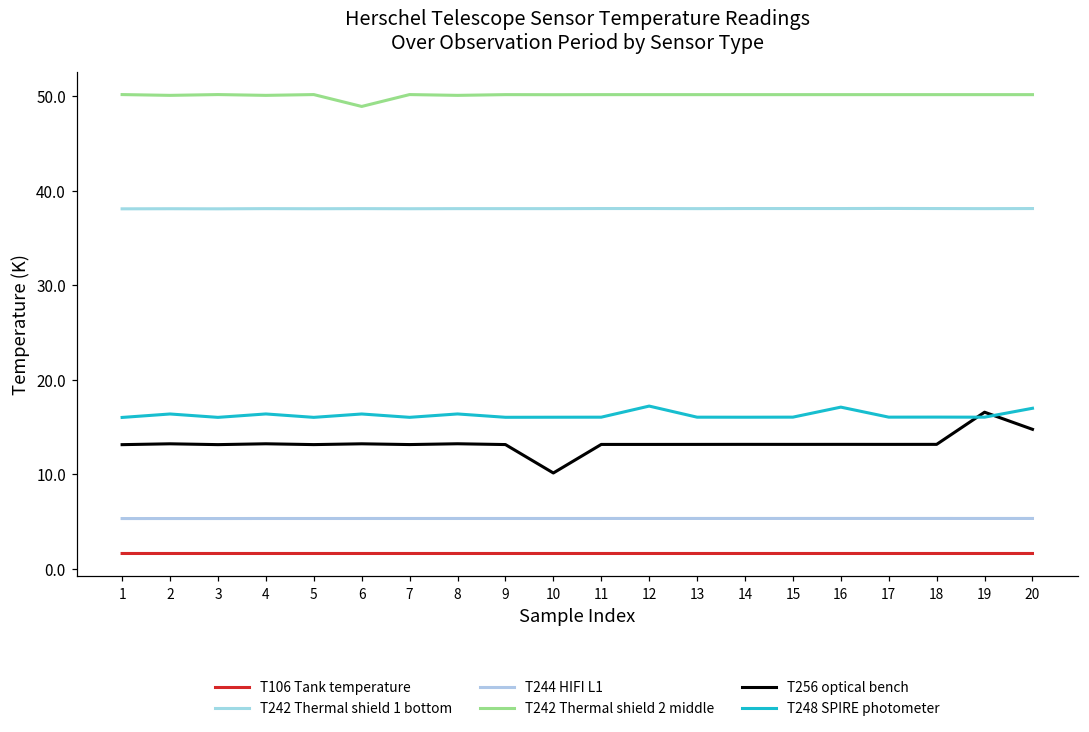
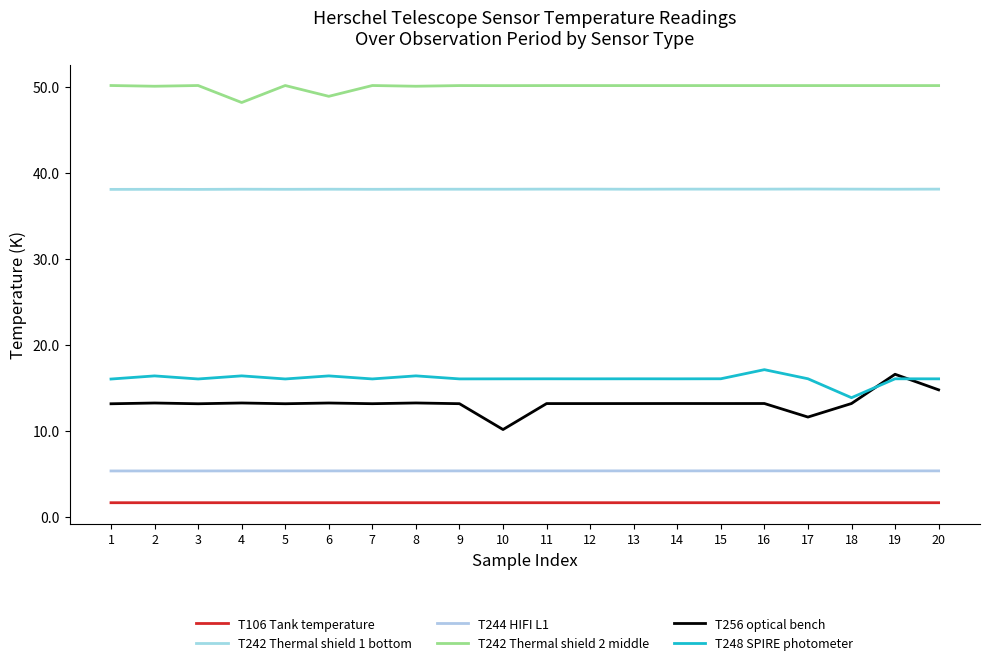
  {
    "T106 Tank temperature": {
      "1": 2,
      "2": 2,
      "3": 2,
      "4": 2,
      "5": 2,
      "6": 2,
      "7": 2,
      "8": 2,
      "9": 2,
      "10": 2,
      "11": 2,
      "12": 2,
      "13": 2,
      "14": 2,
      "15": 2,
      "16": 2,
      "17": 2,
      "18": 2,
      "19": 2,
      "20": 2
    },
    "T242 Thermal shield 2 middle": {
      "1": 50,
      "2": 50,
      "3": 50,
-     "4": 50,
+     "4": 48,
      "5": 50,
      "6": 49,
      "7": 50,
      "8": 50,
      "9": 50,
      "10": 50,
      "11": 50,
      "12": 50,
      "13": 50,
      "14": 50,
      "15": 50,
      "16": 50,
      "17": 50,
      "18": 50,
      "19": 50,
      "20": 50
    },
    "T256 optical bench": {
      "1": 13,
      "2": 13,
      "3": 13,
      "4": 13,
      "5": 13,
      "6": 13,
      "7": 13,
      "8": 13,
      "9": 13,
      "10": 10,
      "11": 13,
      "12": 13,
      "13": 13,
      "14": 13,
      "15": 13,
      "16": 13,
-     "17": 13,
+     "17": 12,
      "18": 13,
      "19": 17,
      "20": 15
    },
    "T248 SPIRE photometer": {
      "1": 16,
      "2": 16,
      "3": 16,
      "4": 16,
      "5": 16,
      "6": 16,
      "7": 16,
      "8": 16,
      "9": 16,
      "10": 16,
      "11": 16,
-     "12": 17,
+     "12": 16,
      "13": 16,
      "14": 16,
      "15": 16,
      "16": 17,
      "17": 16,
-     "18": 16,
+     "18": 14,
      "19": 16,
-     "20": 17
+     "20": 16
    }
  }
